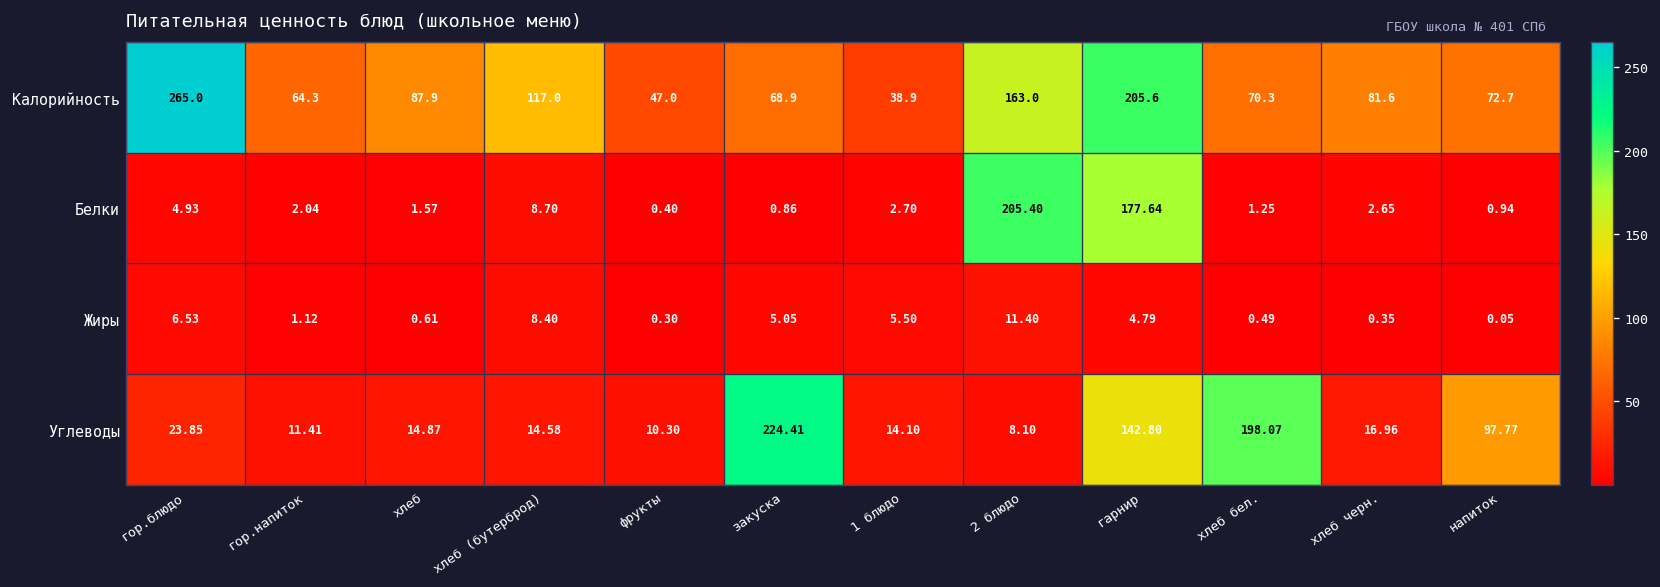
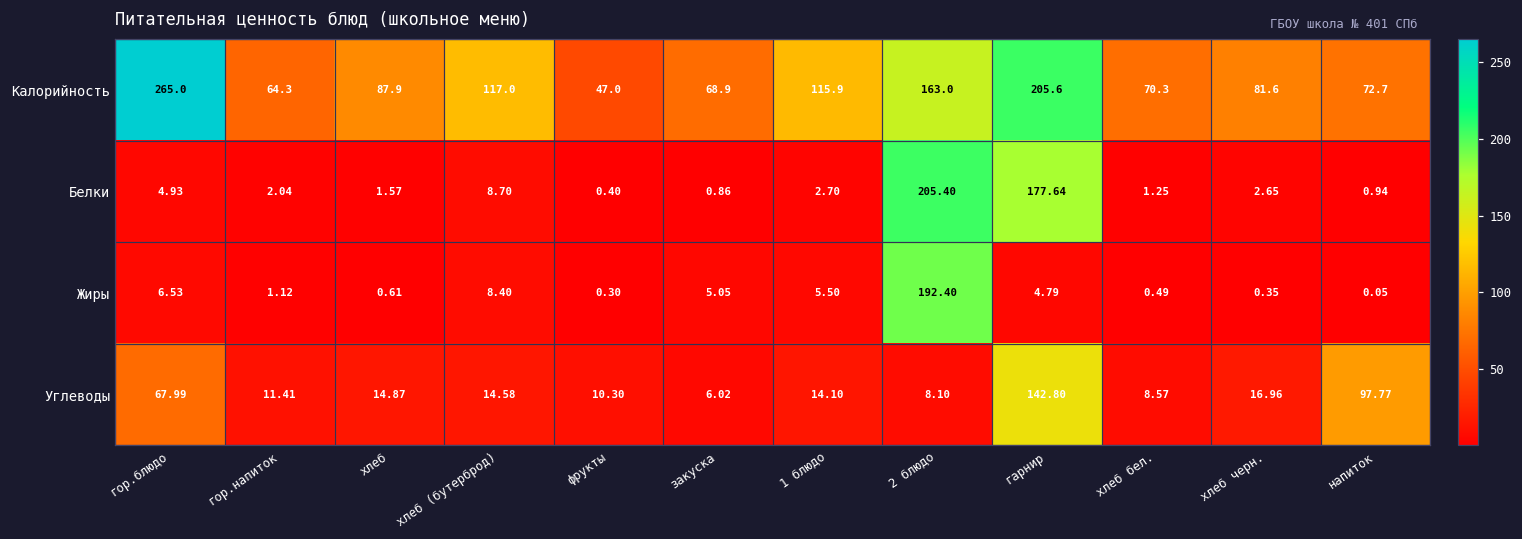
  {
    "Калорийность": {
      "гор.блюдо": 265.0,
      "гор.напиток": 64.3,
      "хлеб": 87.9,
      "хлеб (бутерброд)": 117.0,
      "фрукты": 47.0,
      "закуска": 68.9,
-     "1 блюдо": 38.9,
+     "1 блюдо": 115.9,
      "2 блюдо": 163.0,
      "гарнир": 205.6,
      "хлеб бел.": 70.3,
      "хлеб черн.": 81.6,
      "напиток": 72.7
    },
    "Белки": {
      "гор.блюдо": 4.93,
      "гор.напиток": 2.04,
      "хлеб": 1.57,
      "хлеб (бутерброд)": 8.70,
      "фрукты": 0.40,
      "закуска": 0.86,
      "1 блюдо": 2.70,
      "2 блюдо": 205.40,
      "гарнир": 177.64,
      "хлеб бел.": 1.25,
      "хлеб черн.": 2.65,
      "напиток": 0.94
    },
    "Жиры": {
      "гор.блюдо": 6.53,
      "гор.напиток": 1.12,
      "хлеб": 0.61,
      "хлеб (бутерброд)": 8.40,
      "фрукты": 0.30,
      "закуска": 5.05,
      "1 блюдо": 5.50,
-     "2 блюдо": 11.40,
+     "2 блюдо": 192.40,
      "гарнир": 4.79,
      "хлеб бел.": 0.49,
      "хлеб черн.": 0.35,
      "напиток": 0.05
    },
    "Углеводы": {
-     "гор.блюдо": 23.85,
+     "гор.блюдо": 67.99,
      "гор.напиток": 11.41,
      "хлеб": 14.87,
      "хлеб (бутерброд)": 14.58,
      "фрукты": 10.30,
-     "закуска": 224.41,
+     "закуска": 6.02,
      "1 блюдо": 14.10,
      "2 блюдо": 8.10,
      "гарнир": 142.80,
-     "хлеб бел.": 198.07,
+     "хлеб бел.": 8.57,
      "хлеб черн.": 16.96,
      "напиток": 97.77
    }
  }
